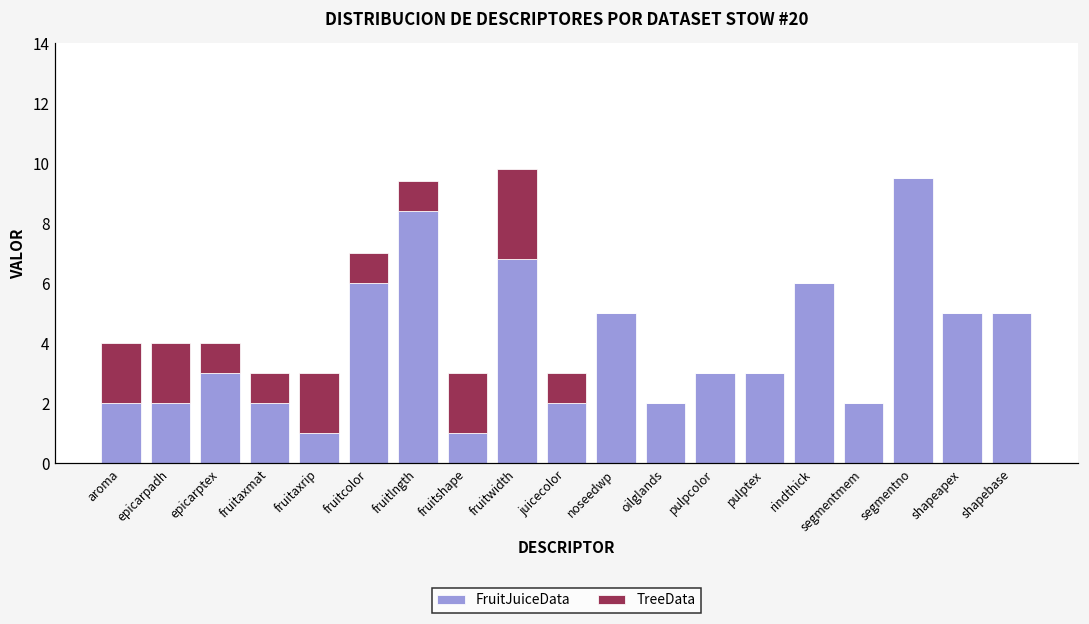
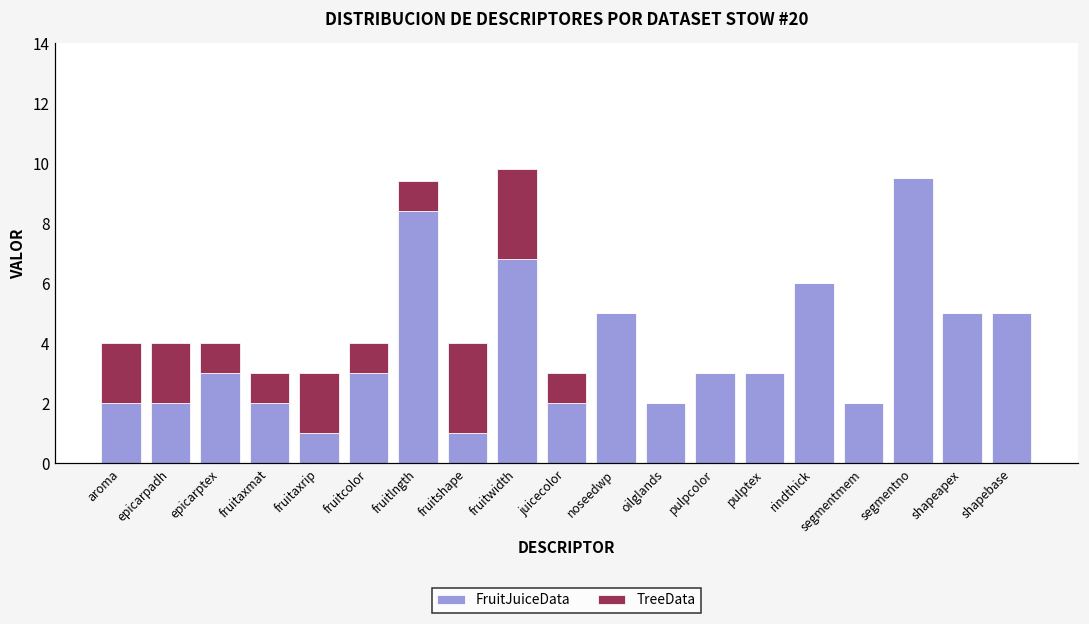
  {
    "FruitJuiceData": {
      "aroma": 2,
      "epicarpadh": 2,
      "epicarptex": 3,
      "fruitaxmat": 2,
      "fruitaxrip": 1,
-     "fruitcolor": 6,
+     "fruitcolor": 3,
      "fruitlngth": 8.4,
      "fruitshape": 1,
      "fruitwidth": 6.8,
      "juicecolor": 2,
      "noseedwp": 5,
      "oilglands": 2,
      "pulpcolor": 3,
      "pulptex": 3,
      "rindthick": 6,
      "segmentmem": 2,
      "segmentno": 9.5,
      "shapeapex": 5,
      "shapebase": 5
    },
    "TreeData": {
      "aroma": 2,
      "epicarpadh": 2,
      "epicarptex": 1,
      "fruitaxmat": 1,
      "fruitaxrip": 2,
      "fruitcolor": 1,
      "fruitlngth": 1,
-     "fruitshape": 2,
+     "fruitshape": 3,
      "fruitwidth": 3,
      "juicecolor": 1,
      "noseedwp": 0,
      "oilglands": 0,
      "pulpcolor": 0,
      "pulptex": 0,
      "rindthick": 0,
      "segmentmem": 0,
      "segmentno": 0,
      "shapeapex": 0,
      "shapebase": 0
    }
  }
